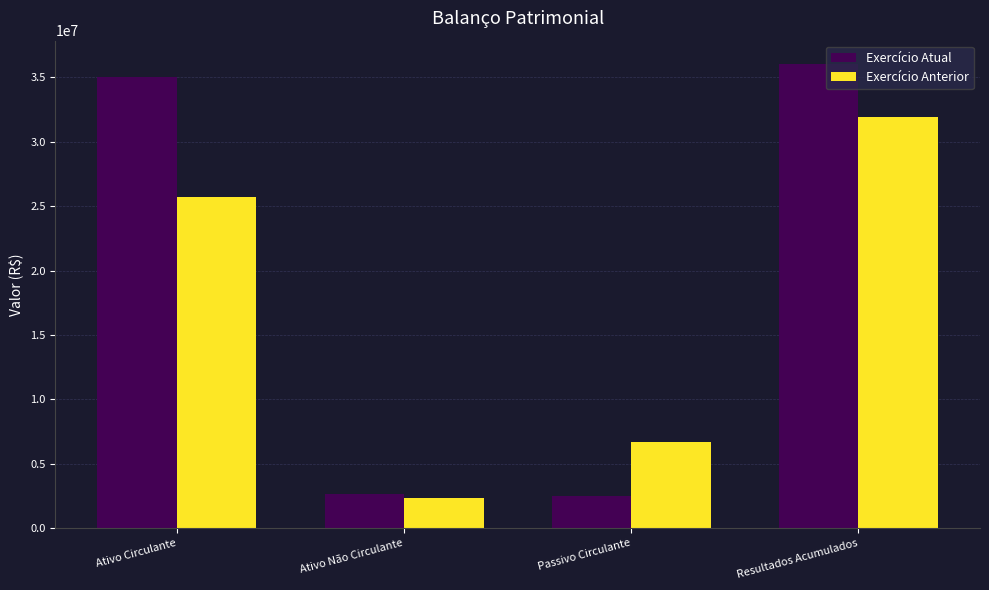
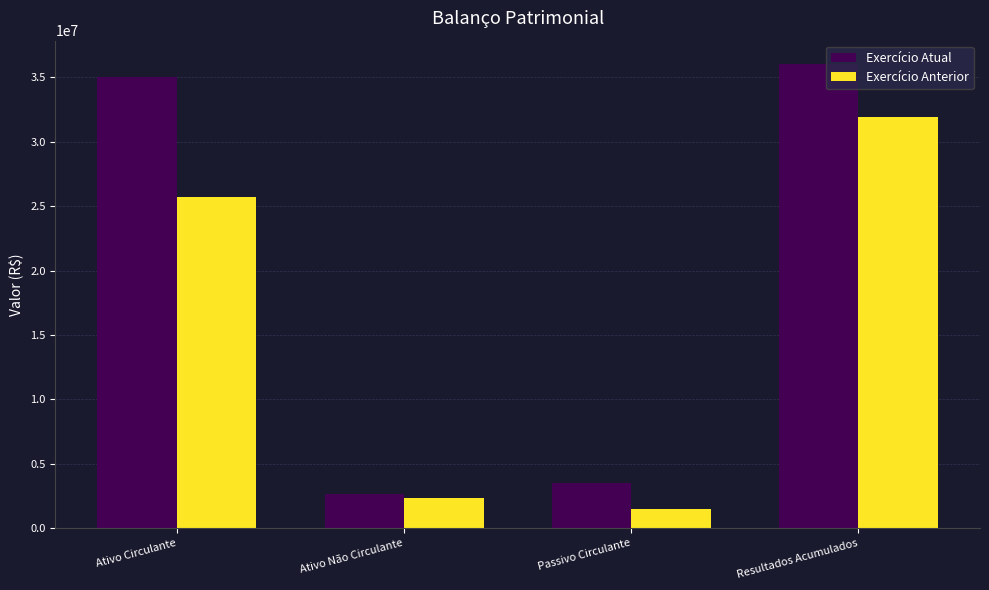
  {
    "Exercício Atual": {
      "Ativo Circulante": 35000000,
      "Ativo Não Circulante": 2700000,
-     "Passivo Circulante": 2500000,
+     "Passivo Circulante": 3500000,
      "Resultados Acumulados": 36000000
    },
    "Exercício Anterior": {
      "Ativo Circulante": 25700000,
      "Ativo Não Circulante": 2300000,
-     "Passivo Circulante": 6700000,
+     "Passivo Circulante": 1500000,
      "Resultados Acumulados": 31900000
    }
  }
